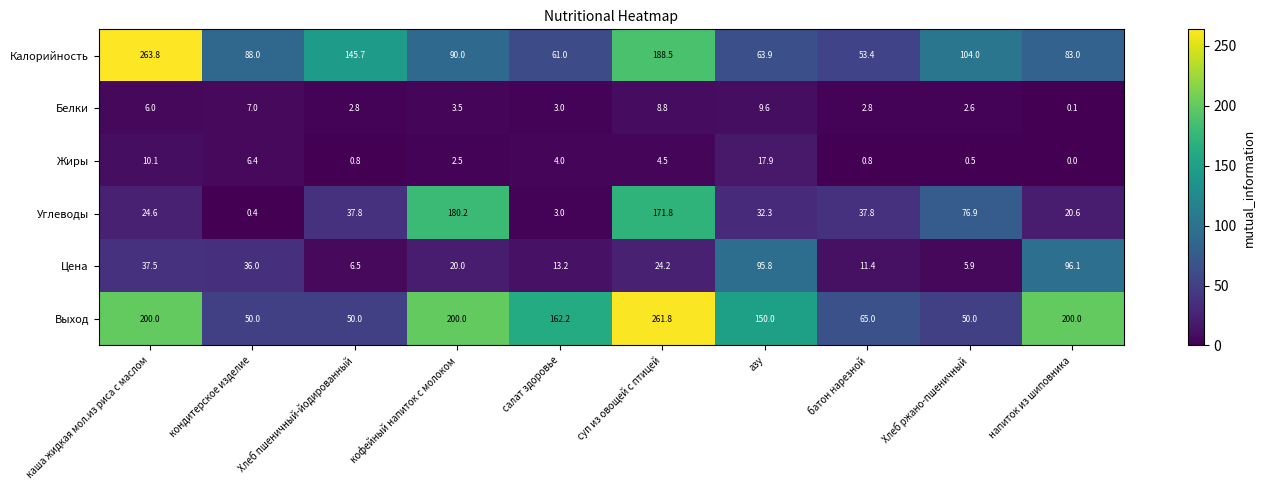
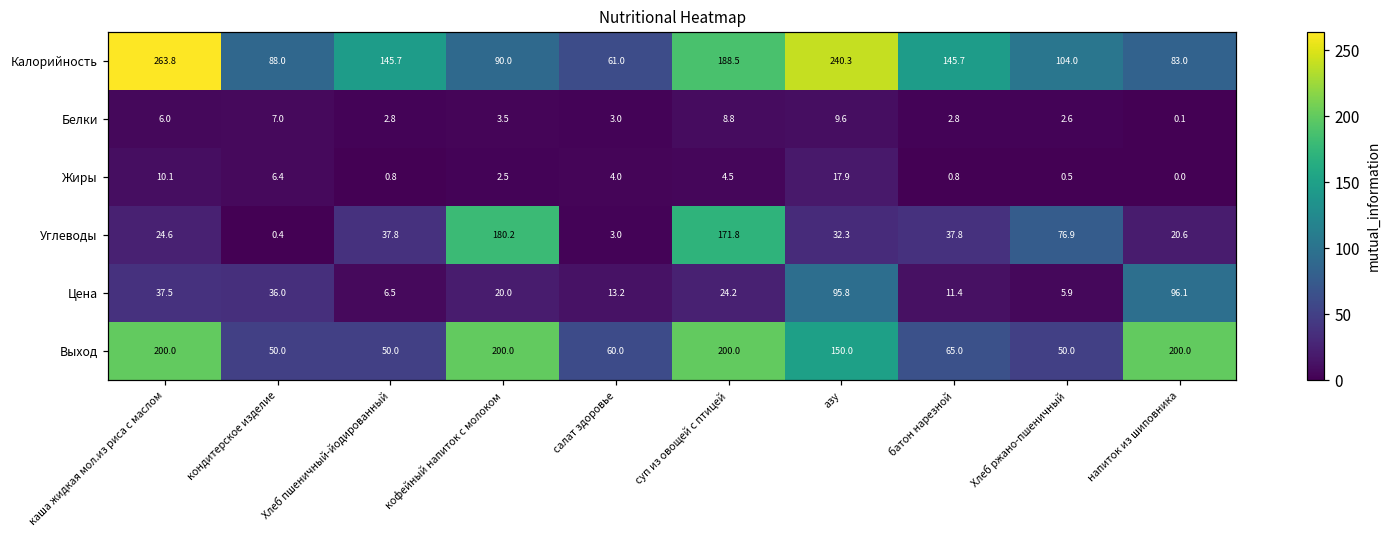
  {
    "Калорийность": {
      "каша жидкая мол.из риса с маслом": 263.8,
      "кондитерское изделие": 88.0,
      "Хлеб пшеничный-йодированный": 145.7,
      "кофейный напиток с молоком": 90.0,
      "салат здоровье": 61.0,
      "суп из овощей с птицей": 188.5,
-     "азу": 63.9,
-     "батон нарезной": 53.4,
+     "азу": 240.3,
+     "батон нарезной": 145.7,
      "Хлеб ржано-пшеничный": 104.0,
      "напиток из шиповника": 83.0
    },
    "Белки": {
      "каша жидкая мол.из риса с маслом": 6.0,
      "кондитерское изделие": 7.0,
      "Хлеб пшеничный-йодированный": 2.8,
      "кофейный напиток с молоком": 3.5,
      "салат здоровье": 3.0,
      "суп из овощей с птицей": 8.8,
      "азу": 9.6,
      "батон нарезной": 2.8,
      "Хлеб ржано-пшеничный": 2.6,
      "напиток из шиповника": 0.1
    },
    "Жиры": {
      "каша жидкая мол.из риса с маслом": 10.1,
      "кондитерское изделие": 6.4,
      "Хлеб пшеничный-йодированный": 0.8,
      "кофейный напиток с молоком": 2.5,
      "салат здоровье": 4.0,
      "суп из овощей с птицей": 4.5,
      "азу": 17.9,
      "батон нарезной": 0.8,
      "Хлеб ржано-пшеничный": 0.5,
      "напиток из шиповника": 0.0
    },
    "Углеводы": {
      "каша жидкая мол.из риса с маслом": 24.6,
      "кондитерское изделие": 0.4,
      "Хлеб пшеничный-йодированный": 37.8,
      "кофейный напиток с молоком": 180.2,
      "салат здоровье": 3.0,
      "суп из овощей с птицей": 171.8,
      "азу": 32.3,
      "батон нарезной": 37.8,
      "Хлеб ржано-пшеничный": 76.9,
      "напиток из шиповника": 20.6
    },
    "Цена": {
      "каша жидкая мол.из риса с маслом": 37.5,
      "кондитерское изделие": 36.0,
      "Хлеб пшеничный-йодированный": 6.5,
      "кофейный напиток с молоком": 20.0,
      "салат здоровье": 13.2,
      "суп из овощей с птицей": 24.2,
      "азу": 95.8,
      "батон нарезной": 11.4,
      "Хлеб ржано-пшеничный": 5.9,
      "напиток из шиповника": 96.1
    },
    "Выход": {
      "каша жидкая мол.из риса с маслом": 200.0,
      "кондитерское изделие": 50.0,
      "Хлеб пшеничный-йодированный": 50.0,
      "кофейный напиток с молоком": 200.0,
-     "салат здоровье": 162.2,
-     "суп из овощей с птицей": 261.8,
+     "салат здоровье": 60.0,
+     "суп из овощей с птицей": 200.0,
      "азу": 150.0,
      "батон нарезной": 65.0,
      "Хлеб ржано-пшеничный": 50.0,
      "напиток из шиповника": 200.0
    }
  }
